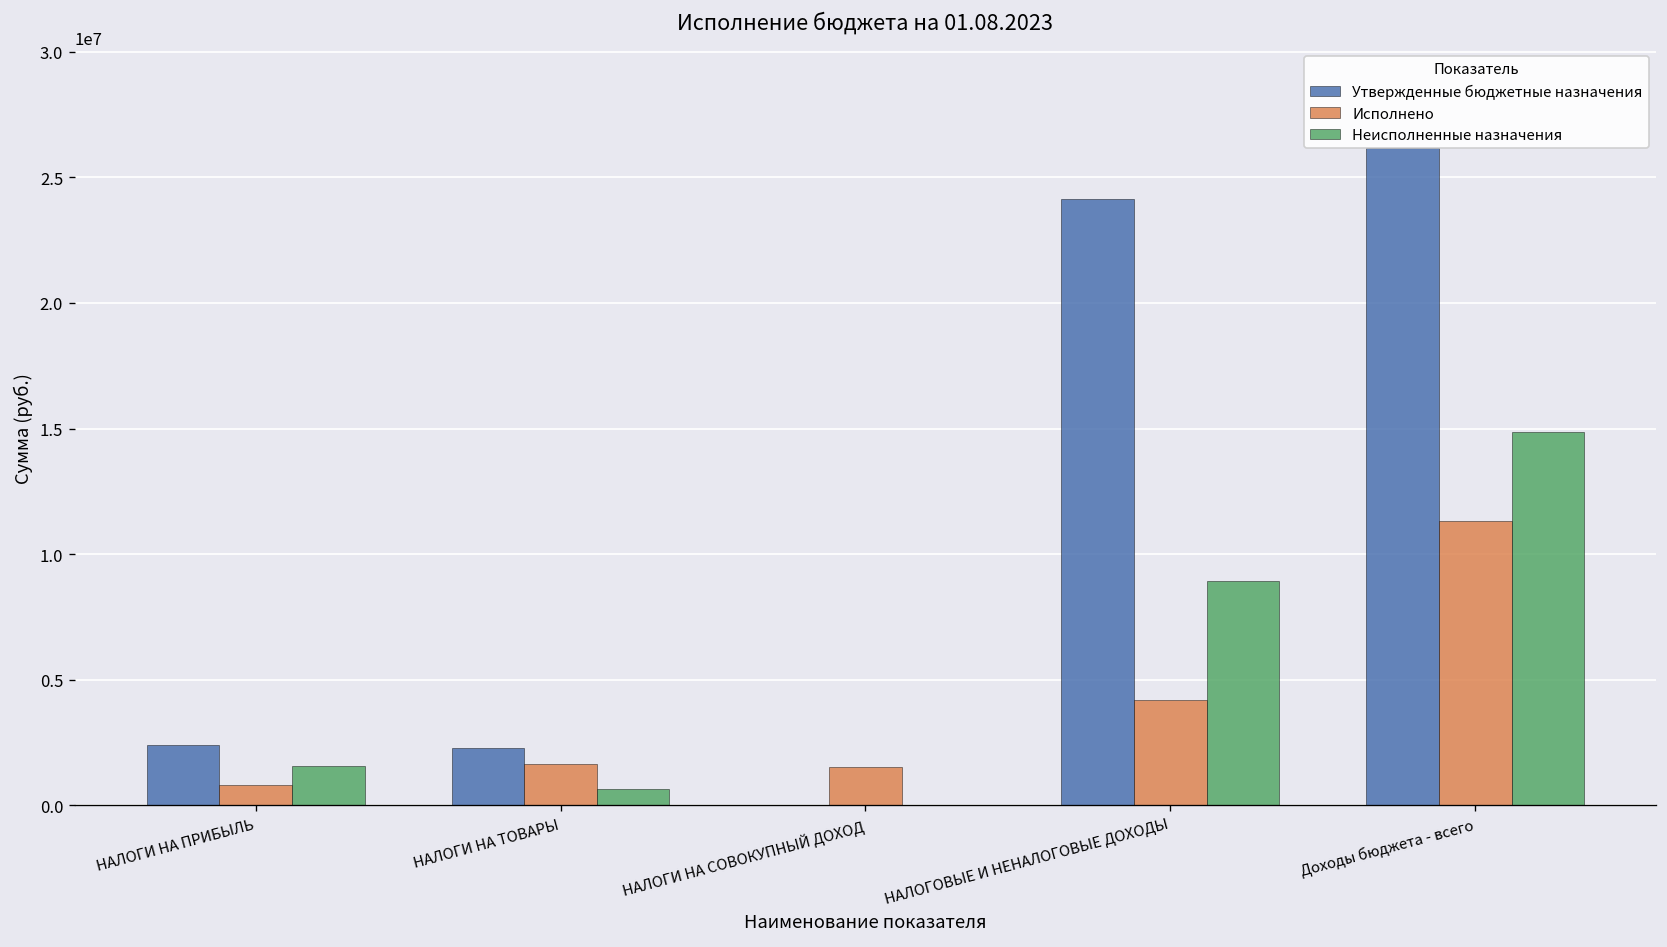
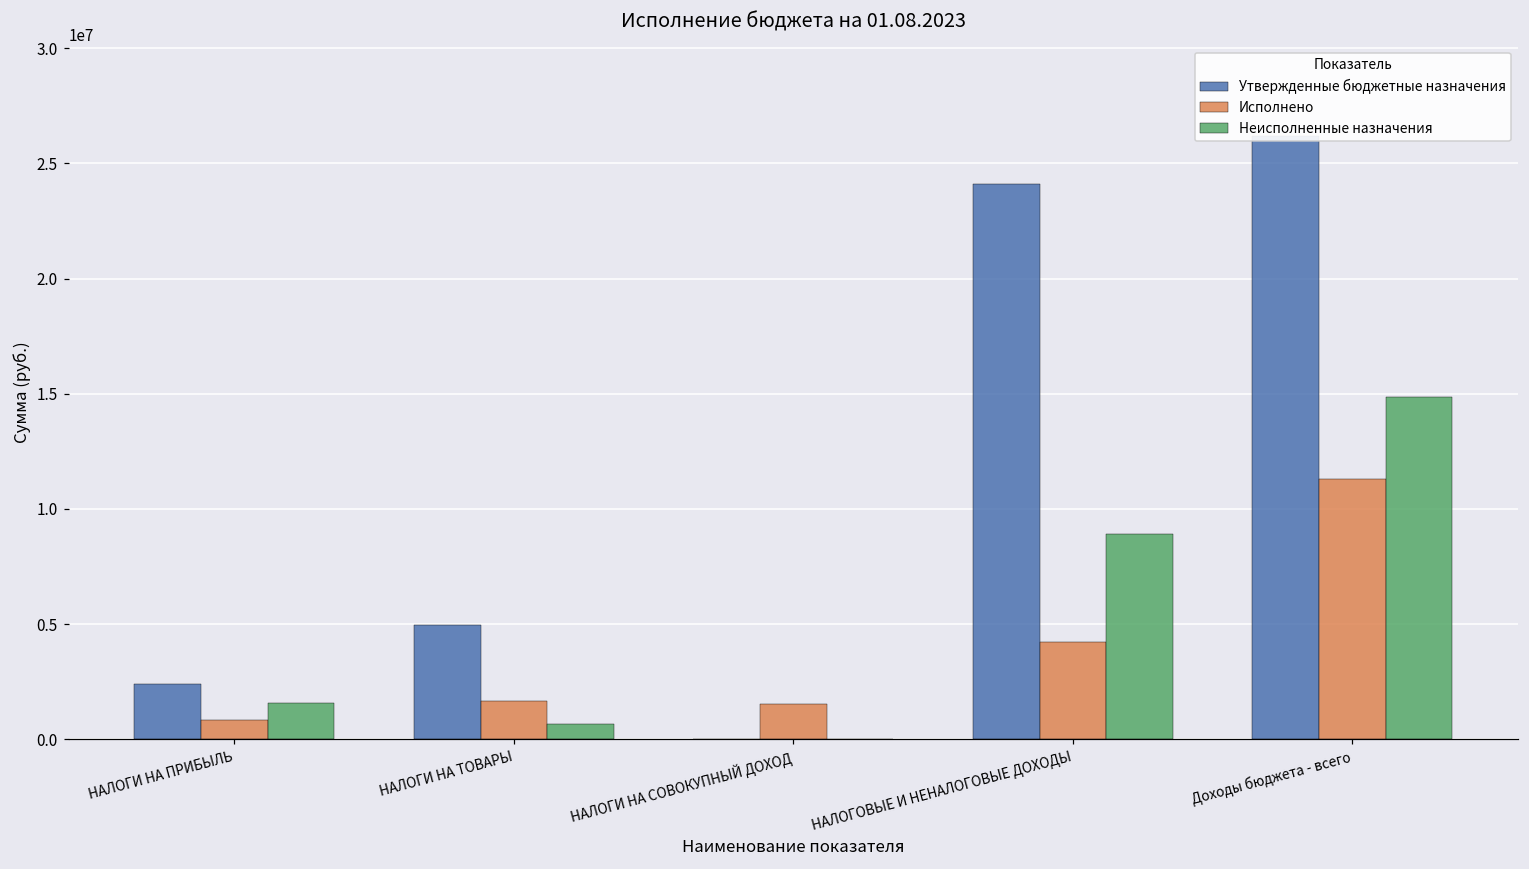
  {
    "Утвержденные бюджетные назначения": {
      "НАЛОГИ НА ПРИБЫЛЬ": 2400000,
-     "НАЛОГИ НА ТОВАРЫ": 2300000,
+     "НАЛОГИ НА ТОВАРЫ": 5000000,
      "НАЛОГОВЫЕ И НЕНАЛОГОВЫЕ ДОХОДЫ": 24100000
    },
    "Исполнено": {
      "НАЛОГИ НА ПРИБЫЛЬ": 800000,
      "НАЛОГИ НА ТОВАРЫ": 1700000,
      "НАЛОГИ НА СОВОКУПНЫЙ ДОХОД": 1500000,
      "НАЛОГОВЫЕ И НЕНАЛОГОВЫЕ ДОХОДЫ": 4200000,
      "Доходы бюджета - всего": 11300000
    },
    "Неисполненные назначения": {
      "НАЛОГИ НА ПРИБЫЛЬ": 1600000,
      "НАЛОГИ НА ТОВАРЫ": 600000,
      "НАЛОГОВЫЕ И НЕНАЛОГОВЫЕ ДОХОДЫ": 8900000,
      "Доходы бюджета - всего": 14900000
    }
  }
